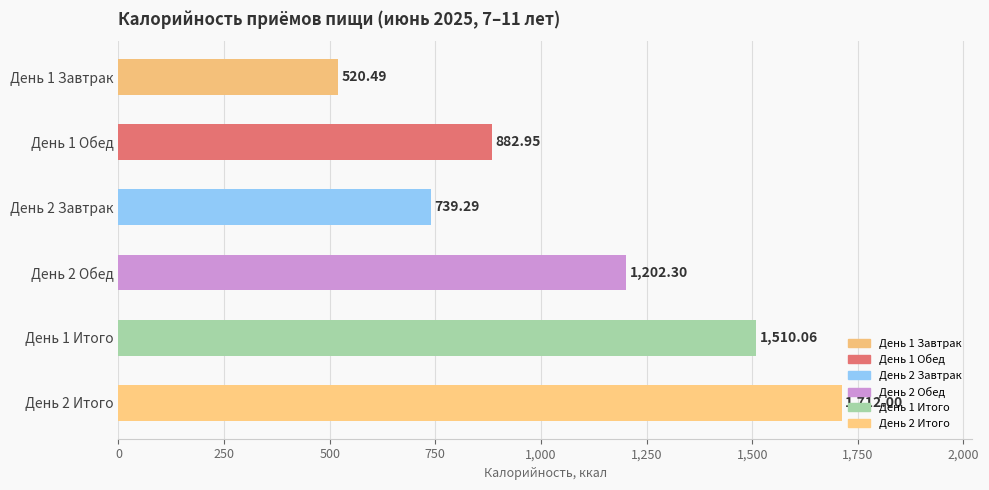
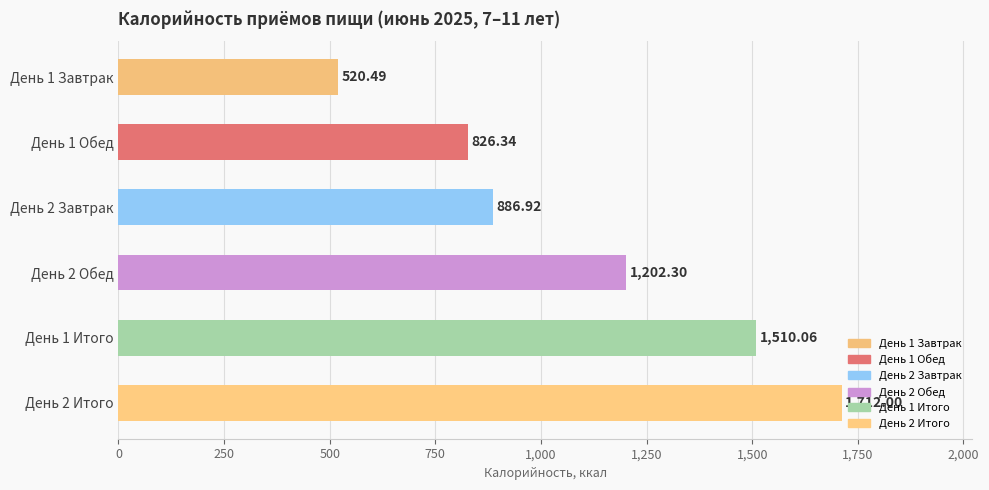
  {
    "День 1 Завтрак": "520.49",
-   "День 1 Обед": "882.95",
-   "День 2 Завтрак": "739.29",
+   "День 1 Обед": "826.34",
+   "День 2 Завтрак": "886.92",
    "День 2 Обед": "1,202.30",
    "День 1 Итого": "1,510.06",
    "День 2 Итого": "1,712.00"
  }
